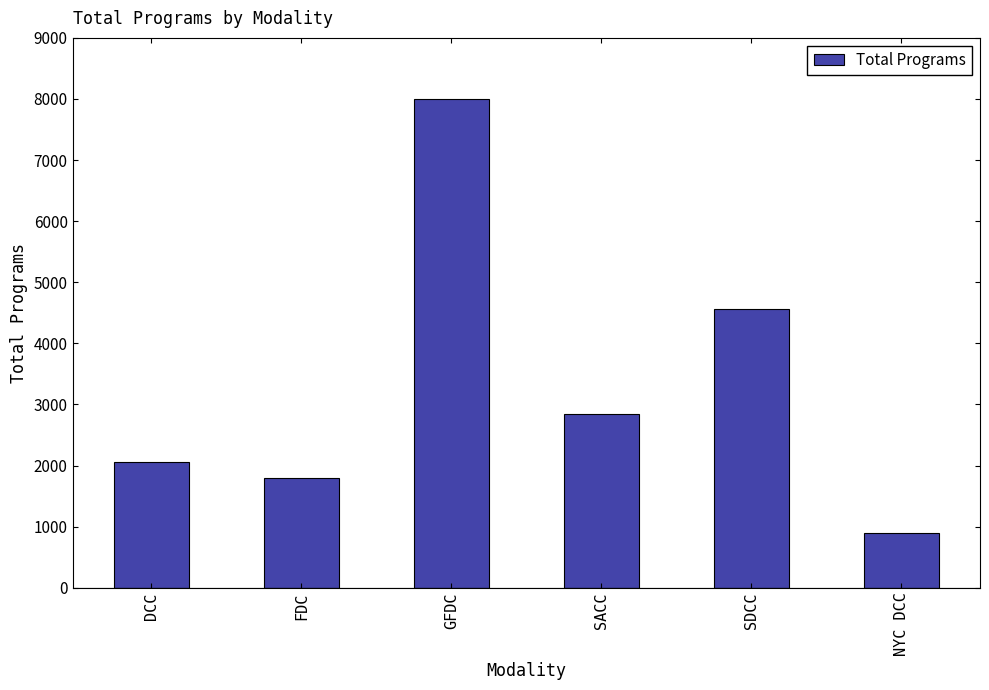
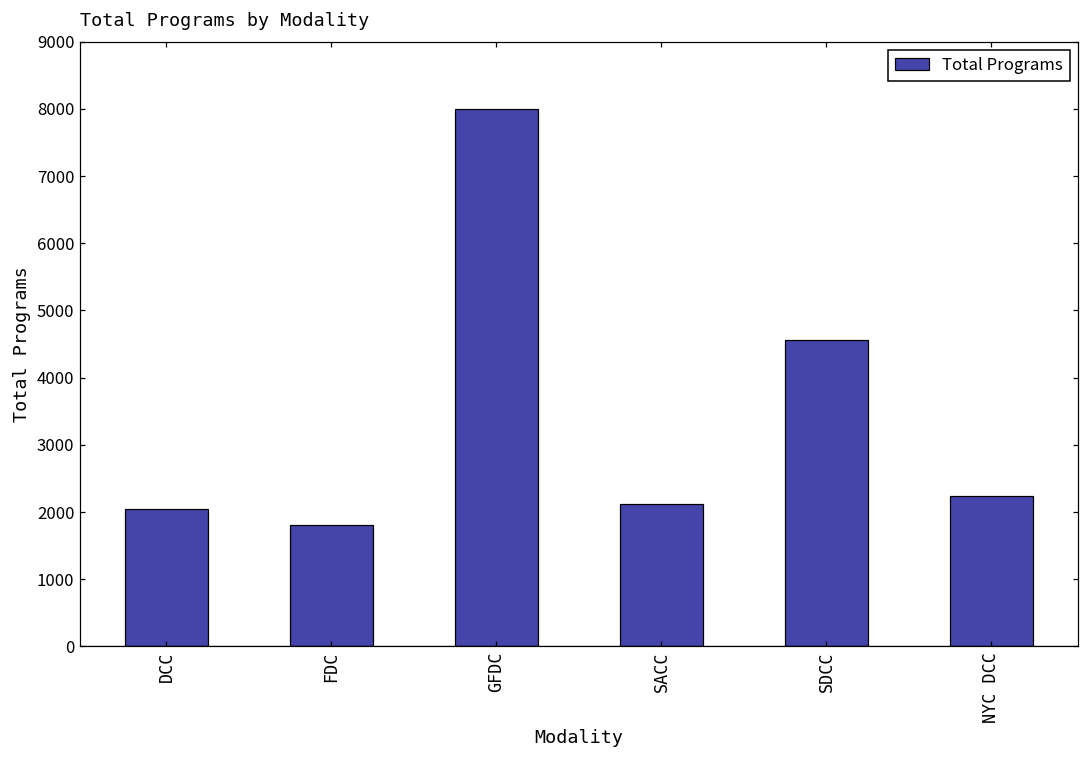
  {
    "DCC": 2100,
    "FDC": 1800,
    "GFDC": 8000,
-   "SACC": 2800,
+   "SACC": 2100,
    "SDCC": 4600,
-   "NYC DCC": 900
+   "NYC DCC": 2200
  }
